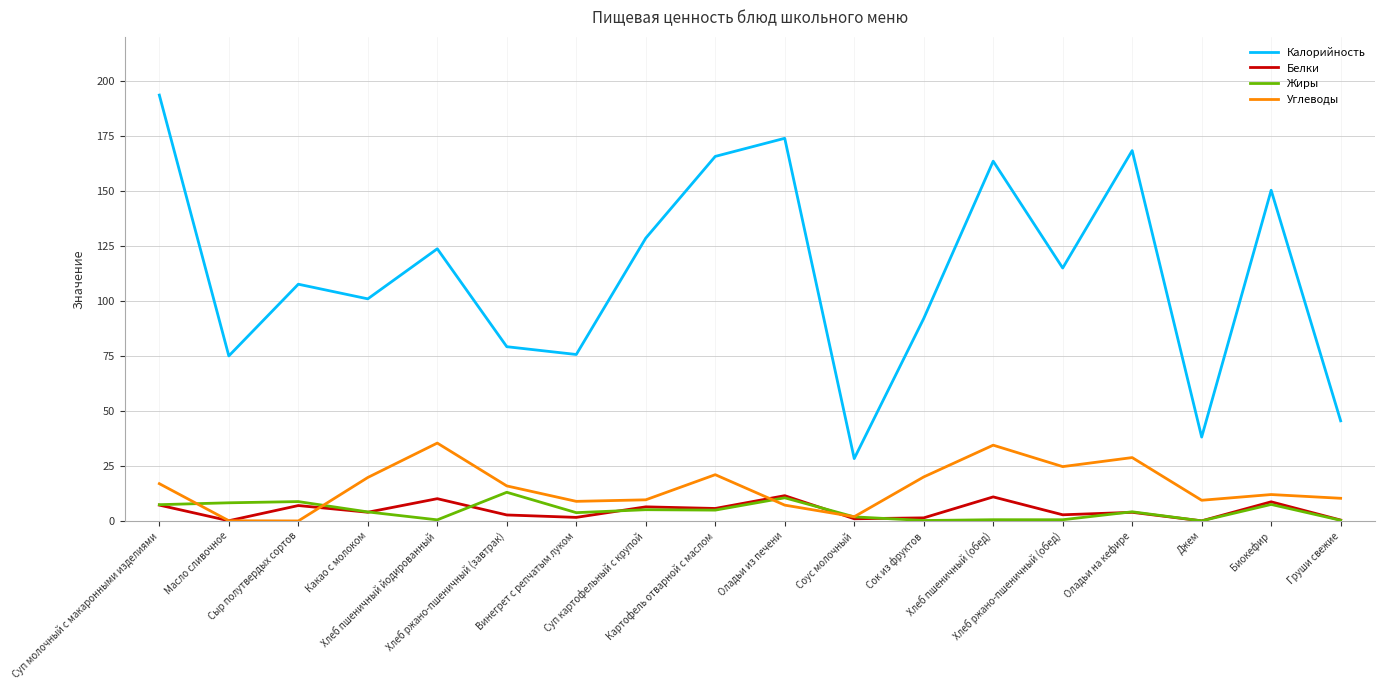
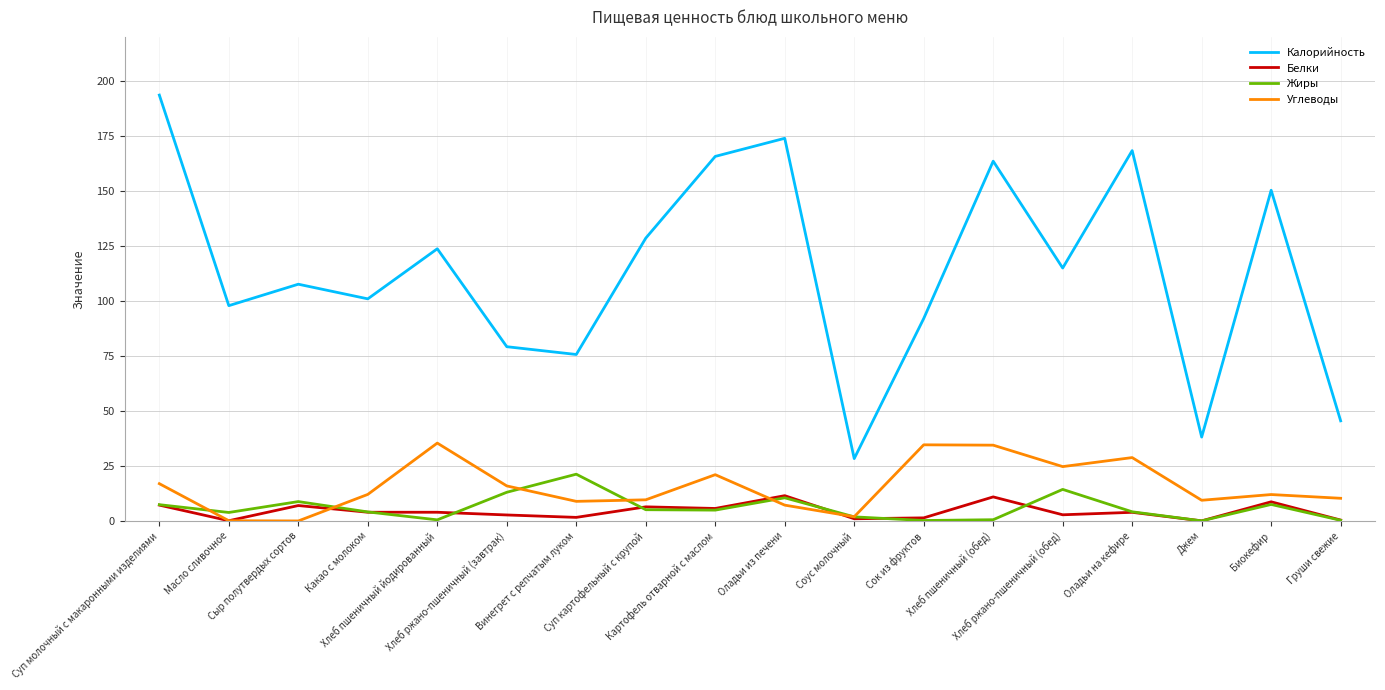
  {
    "Калорийность": {
      "Суп молочный с макаронными изделиями": 194,
-     "Масло сливочное": 75,
+     "Масло сливочное": 98,
      "Сыр полутвердых сортов": 108,
      "Какао с молоком": 101,
      "Хлеб пшеничный йодированный": 124,
      "Хлеб ржано-пшеничный (завтрак)": 79,
      "Винегрет с репчатым луком": 76,
      "Суп картофельный с крупой": 129,
      "Картофель отварной с маслом": 166,
      "Оладьи из печени": 174,
      "Соус молочный": 28,
      "Сок из фруктов": 92,
      "Хлеб пшеничный (обед)": 164,
      "Хлеб ржано-пшеничный (обед)": 115,
      "Оладьи на кефире": 168,
      "Джем": 38,
      "Биокефир": 150,
      "Груши свежие": 46
    },
    "Белки": {
      "Сыр полутвердых сортов": 7,
-     "Хлеб пшеничный йодированный": 10,
+     "Хлеб пшеничный йодированный": 4,
      "Хлеб ржано-пшеничный (завтрак)": 3,
      "Винегрет с репчатым луком": 2,
      "Суп картофельный с крупой": 6,
      "Сок из фруктов": 1,
      "Хлеб пшеничный (обед)": 11,
      "Хлеб ржано-пшеничный (обед)": 3,
      "Биокефир": 9
    },
    "Жиры": {
-     "Масло сливочное": 8,
+     "Масло сливочное": 4,
      "Сыр полутвердых сортов": 9,
      "Хлеб пшеничный йодированный": 1,
      "Хлеб ржано-пшеничный (завтрак)": 13,
-     "Винегрет с репчатым луком": 4,
+     "Винегрет с репчатым луком": 21,
      "Суп картофельный с крупой": 5,
      "Сок из фруктов": 0,
      "Хлеб пшеничный (обед)": 1,
-     "Хлеб ржано-пшеничный (обед)": 1,
+     "Хлеб ржано-пшеничный (обед)": 14,
      "Биокефир": 8
    },
    "Углеводы": {
      "Суп молочный с макаронными изделиями": 17,
      "Сыр полутвердых сортов": 0,
-     "Какао с молоком": 20,
+     "Какао с молоком": 12,
      "Хлеб пшеничный йодированный": 35,
      "Хлеб ржано-пшеничный (завтрак)": 16,
      "Винегрет с репчатым луком": 9,
      "Суп картофельный с крупой": 10,
      "Картофель отварной с маслом": 21,
      "Оладьи из печени": 7,
-     "Сок из фруктов": 20,
+     "Сок из фруктов": 35,
      "Хлеб пшеничный (обед)": 34,
      "Хлеб ржано-пшеничный (обед)": 25,
      "Оладьи на кефире": 29,
      "Джем": 9,
      "Биокефир": 12,
      "Груши свежие": 10
    }
  }
